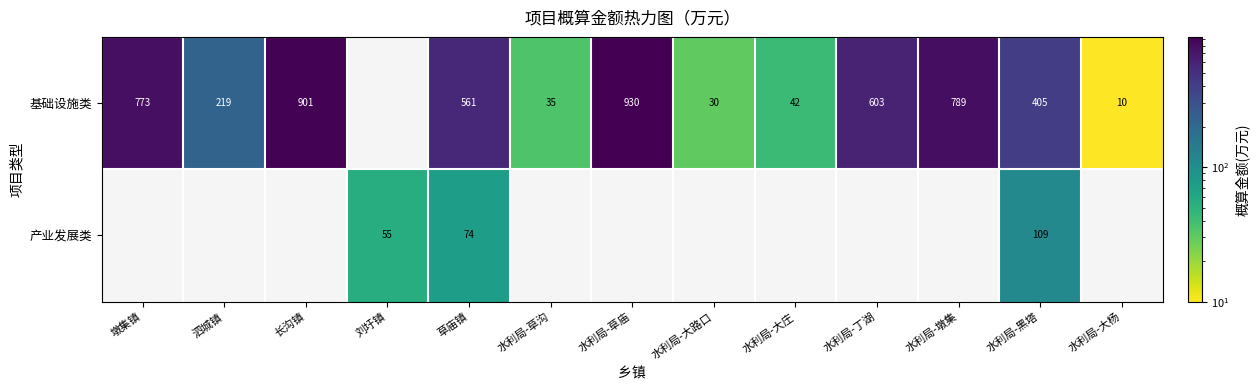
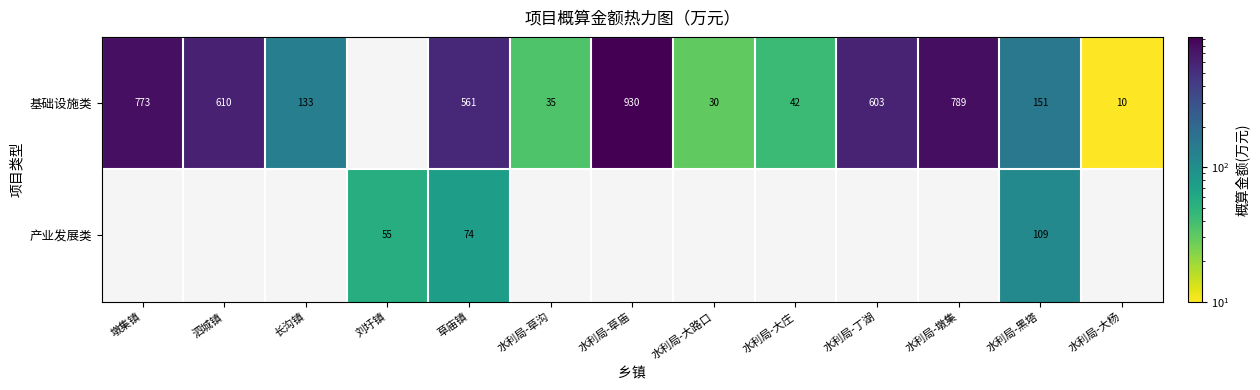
  {
    "基础设施类": {
      "墩集镇": 773,
-     "泗城镇": 219,
-     "长沟镇": 901,
+     "泗城镇": 610,
+     "长沟镇": 133,
      "草庙镇": 561,
      "水利局-草沟": 35,
      "水利局-草庙": 930,
      "水利局-大路口": 30,
      "水利局-大庄": 42,
      "水利局-丁湖": 603,
      "水利局-墩集": 789,
-     "水利局-黑塔": 405,
+     "水利局-黑塔": 151,
      "水利局-大杨": 10
    },
    "产业发展类": {
      "刘圩镇": 55,
      "草庙镇": 74,
      "水利局-黑塔": 109
    }
  }
